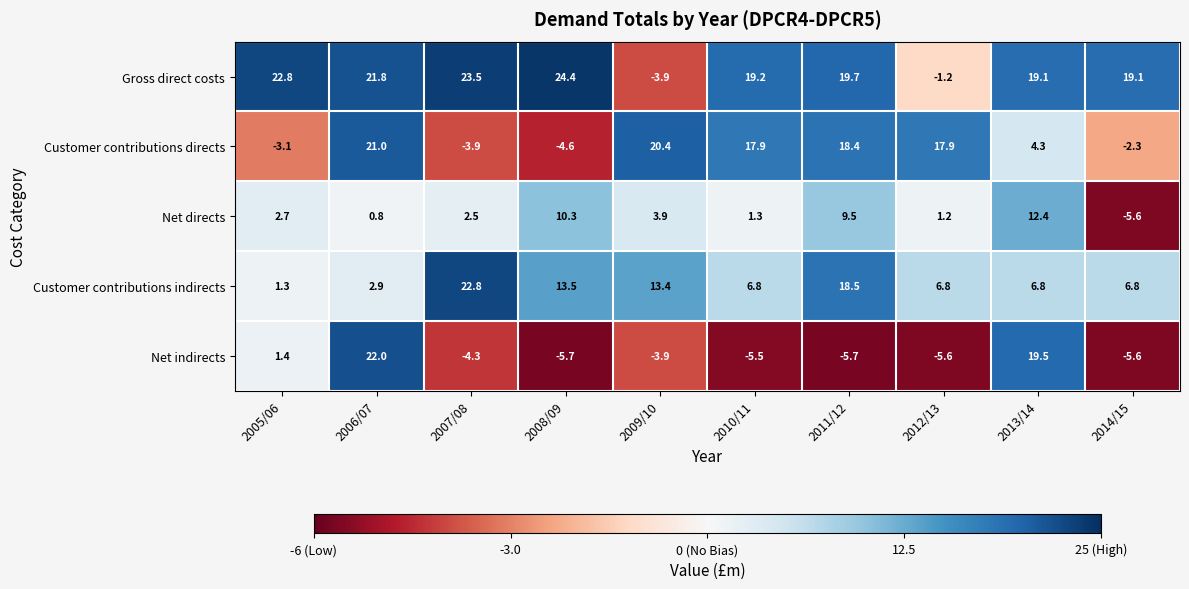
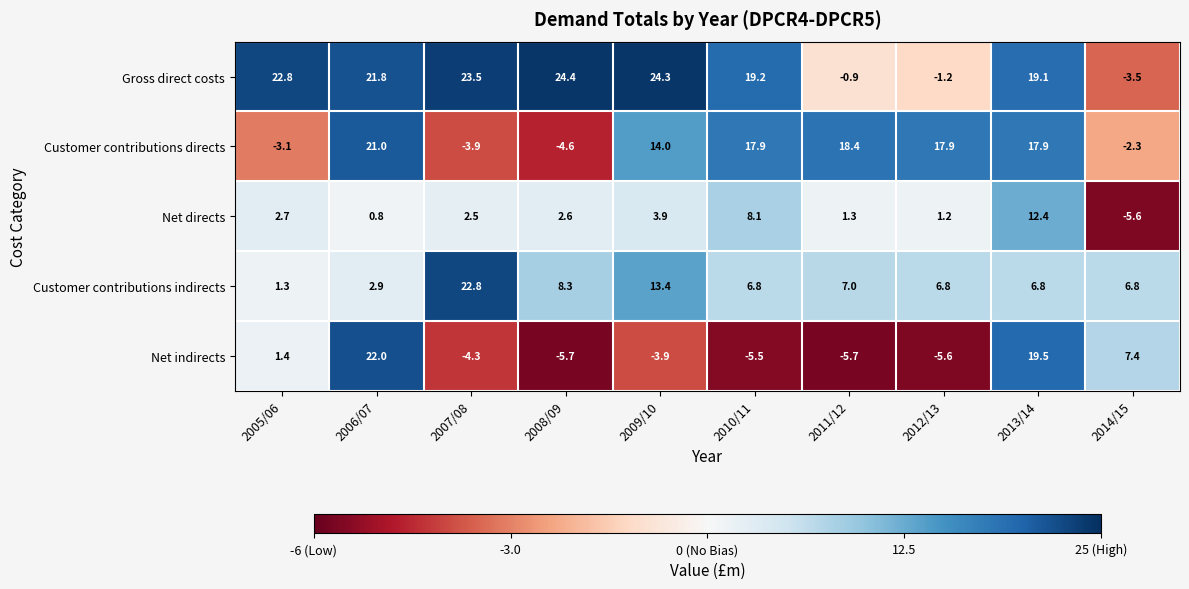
  {
    "Gross direct costs": {
      "2005/06": 22.8,
      "2006/07": 21.8,
      "2007/08": 23.5,
      "2008/09": 24.4,
-     "2009/10": -3.9,
+     "2009/10": 24.3,
      "2010/11": 19.2,
-     "2011/12": 19.7,
+     "2011/12": -0.9,
      "2012/13": -1.2,
      "2013/14": 19.1,
-     "2014/15": 19.1
+     "2014/15": -3.5
    },
    "Customer contributions directs": {
      "2005/06": -3.1,
      "2006/07": 21.0,
      "2007/08": -3.9,
      "2008/09": -4.6,
-     "2009/10": 20.4,
+     "2009/10": 14.0,
      "2010/11": 17.9,
      "2011/12": 18.4,
      "2012/13": 17.9,
-     "2013/14": 4.3,
+     "2013/14": 17.9,
      "2014/15": -2.3
    },
    "Net directs": {
      "2005/06": 2.7,
      "2006/07": 0.8,
      "2007/08": 2.5,
-     "2008/09": 10.3,
+     "2008/09": 2.6,
      "2009/10": 3.9,
-     "2010/11": 1.3,
-     "2011/12": 9.5,
+     "2010/11": 8.1,
+     "2011/12": 1.3,
      "2012/13": 1.2,
      "2013/14": 12.4,
      "2014/15": -5.6
    },
    "Customer contributions indirects": {
      "2005/06": 1.3,
      "2006/07": 2.9,
      "2007/08": 22.8,
-     "2008/09": 13.5,
+     "2008/09": 8.3,
      "2009/10": 13.4,
      "2010/11": 6.8,
-     "2011/12": 18.5,
+     "2011/12": 7.0,
      "2012/13": 6.8,
      "2013/14": 6.8,
      "2014/15": 6.8
    },
    "Net indirects": {
      "2005/06": 1.4,
      "2006/07": 22.0,
      "2007/08": -4.3,
      "2008/09": -5.7,
      "2009/10": -3.9,
      "2010/11": -5.5,
      "2011/12": -5.7,
      "2012/13": -5.6,
      "2013/14": 19.5,
-     "2014/15": -5.6
+     "2014/15": 7.4
    }
  }
